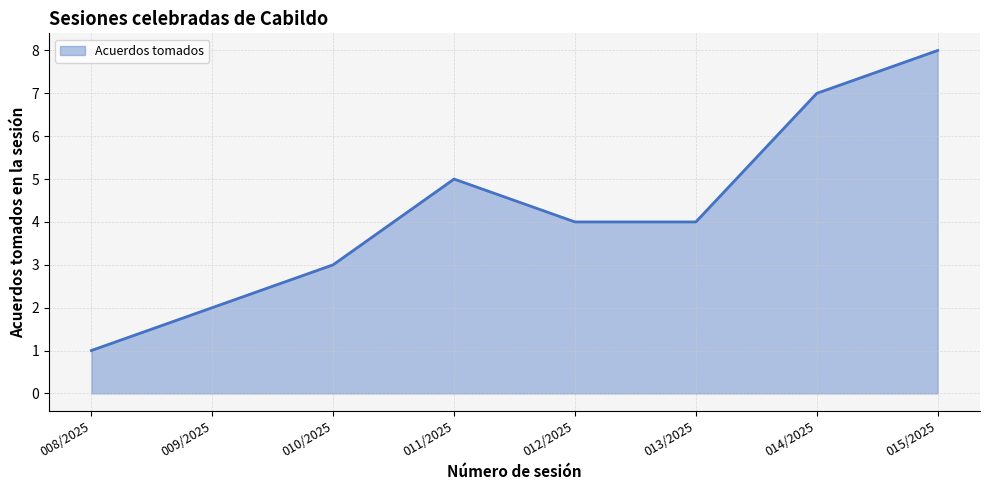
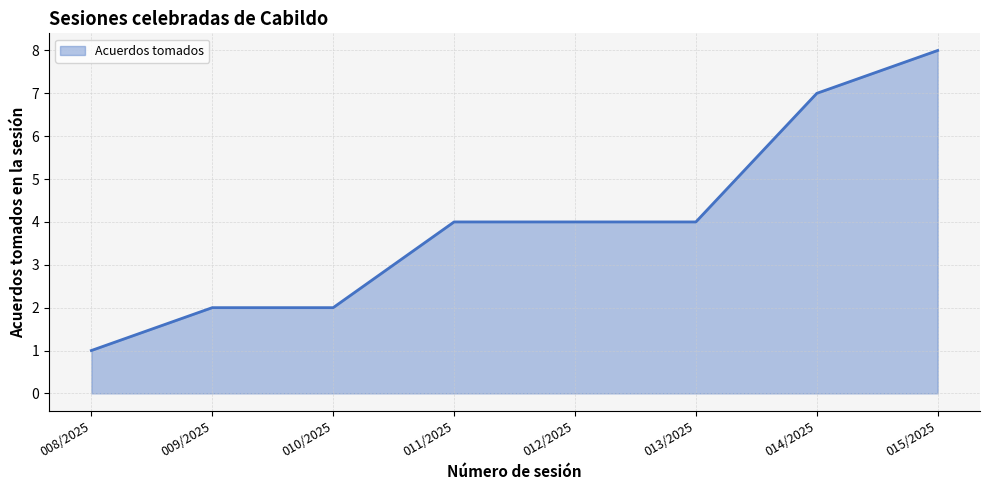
  {
    "008/2025": 1,
    "009/2025": 2,
-   "010/2025": 3,
-   "011/2025": 5,
+   "010/2025": 2,
+   "011/2025": 4,
    "012/2025": 4,
    "013/2025": 4,
    "014/2025": 7,
    "015/2025": 8
  }
